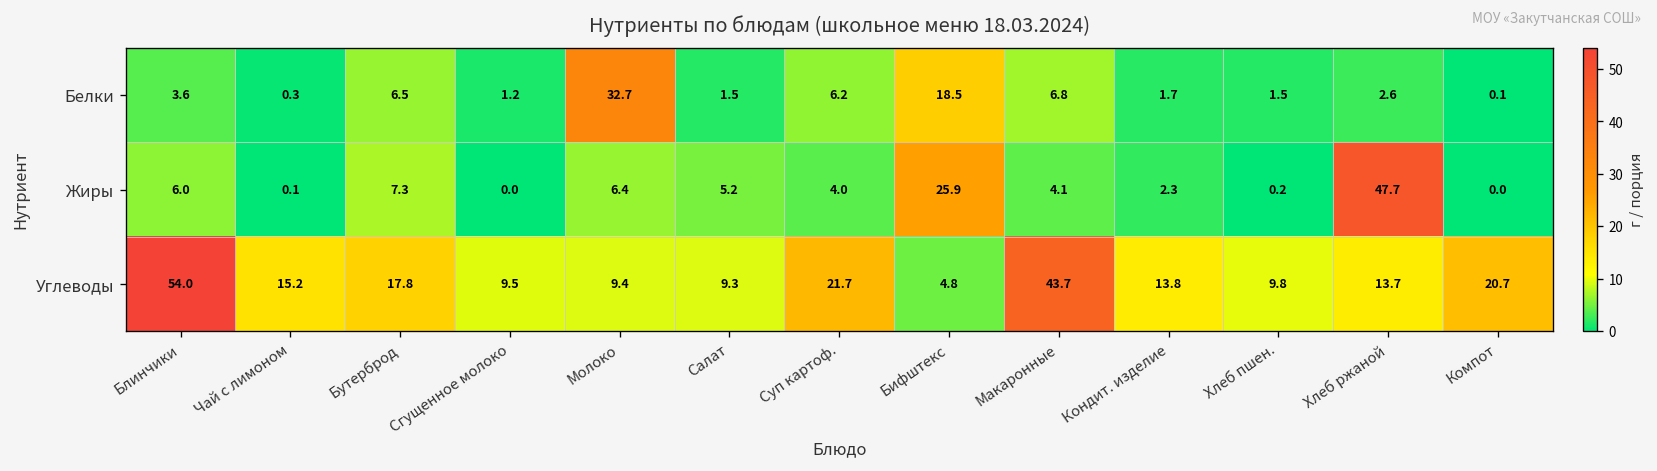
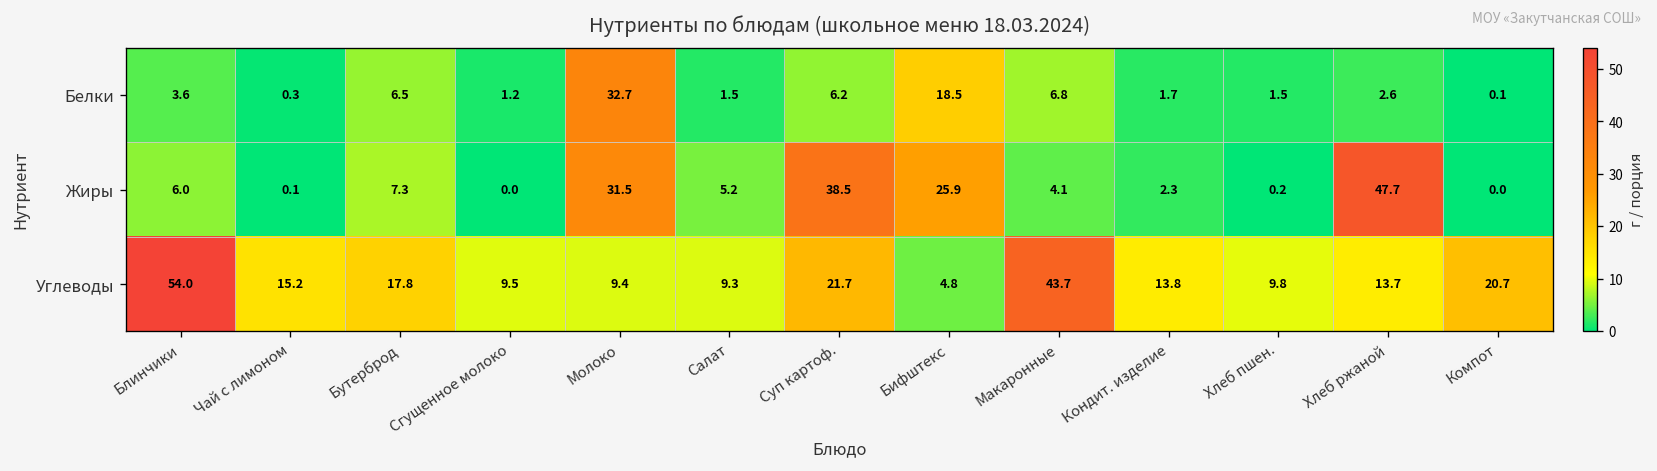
  {
    "Белки": {
      "Блинчики": 3.6,
      "Чай с лимоном": 0.3,
      "Бутерброд": 6.5,
      "Сгущенное молоко": 1.2,
      "Молоко": 32.7,
      "Салат": 1.5,
      "Суп картоф.": 6.2,
      "Бифштекс": 18.5,
      "Макаронные": 6.8,
      "Кондит. изделие": 1.7,
      "Хлеб пшен.": 1.5,
      "Хлеб ржаной": 2.6,
      "Компот": 0.1
    },
    "Жиры": {
      "Блинчики": 6.0,
      "Чай с лимоном": 0.1,
      "Бутерброд": 7.3,
      "Сгущенное молоко": 0.0,
-     "Молоко": 6.4,
+     "Молоко": 31.5,
      "Салат": 5.2,
-     "Суп картоф.": 4.0,
+     "Суп картоф.": 38.5,
      "Бифштекс": 25.9,
      "Макаронные": 4.1,
      "Кондит. изделие": 2.3,
      "Хлеб пшен.": 0.2,
      "Хлеб ржаной": 47.7,
      "Компот": 0.0
    },
    "Углеводы": {
      "Блинчики": 54.0,
      "Чай с лимоном": 15.2,
      "Бутерброд": 17.8,
      "Сгущенное молоко": 9.5,
      "Молоко": 9.4,
      "Салат": 9.3,
      "Суп картоф.": 21.7,
      "Бифштекс": 4.8,
      "Макаронные": 43.7,
      "Кондит. изделие": 13.8,
      "Хлеб пшен.": 9.8,
      "Хлеб ржаной": 13.7,
      "Компот": 20.7
    }
  }
